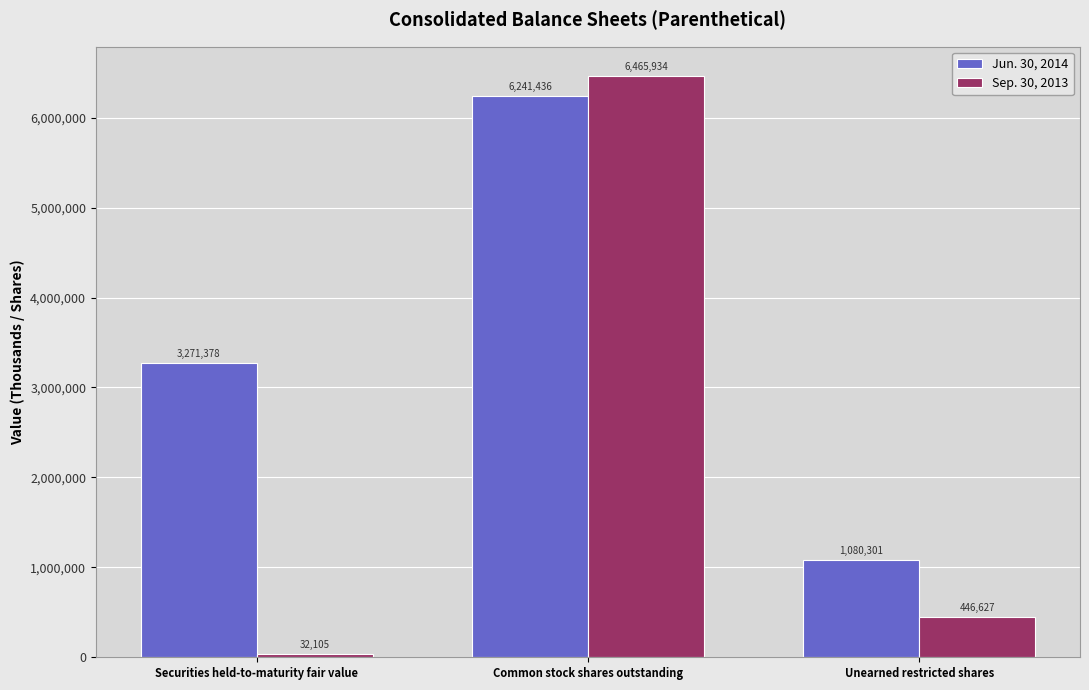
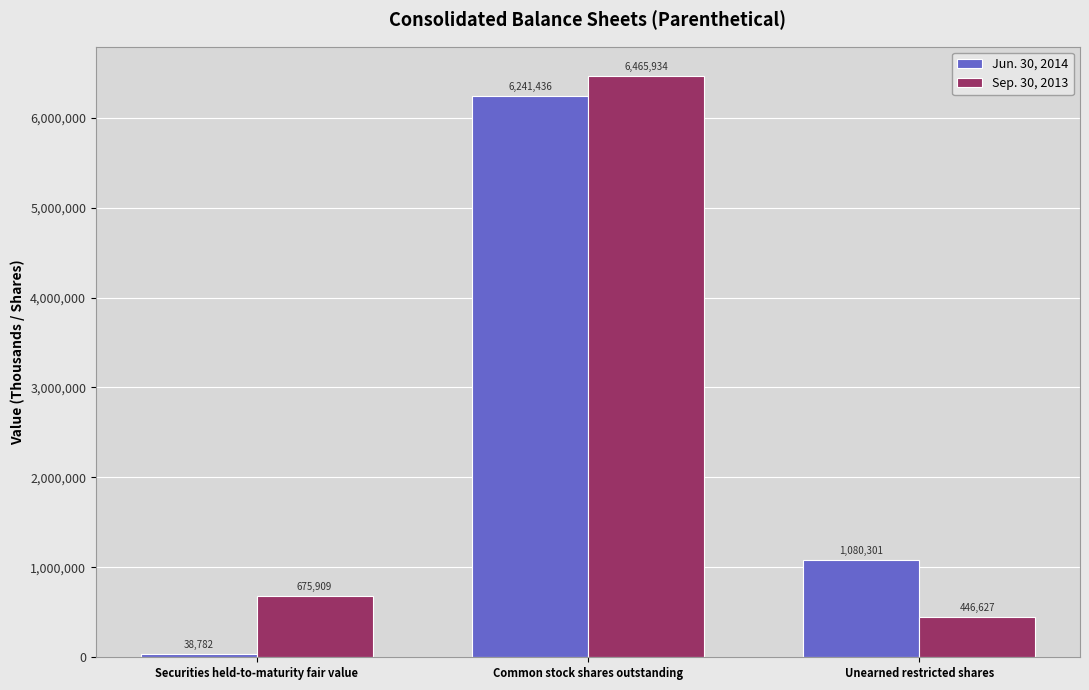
  {
    "Jun. 30, 2014": {
-     "Securities held-to-maturity fair value": "3,271,378",
+     "Securities held-to-maturity fair value": "38,782",
      "Common stock shares outstanding": "6,241,436",
      "Unearned restricted shares": "1,080,301"
    },
    "Sep. 30, 2013": {
-     "Securities held-to-maturity fair value": "32,105",
+     "Securities held-to-maturity fair value": "675,909",
      "Common stock shares outstanding": "6,465,934",
      "Unearned restricted shares": "446,627"
    }
  }
